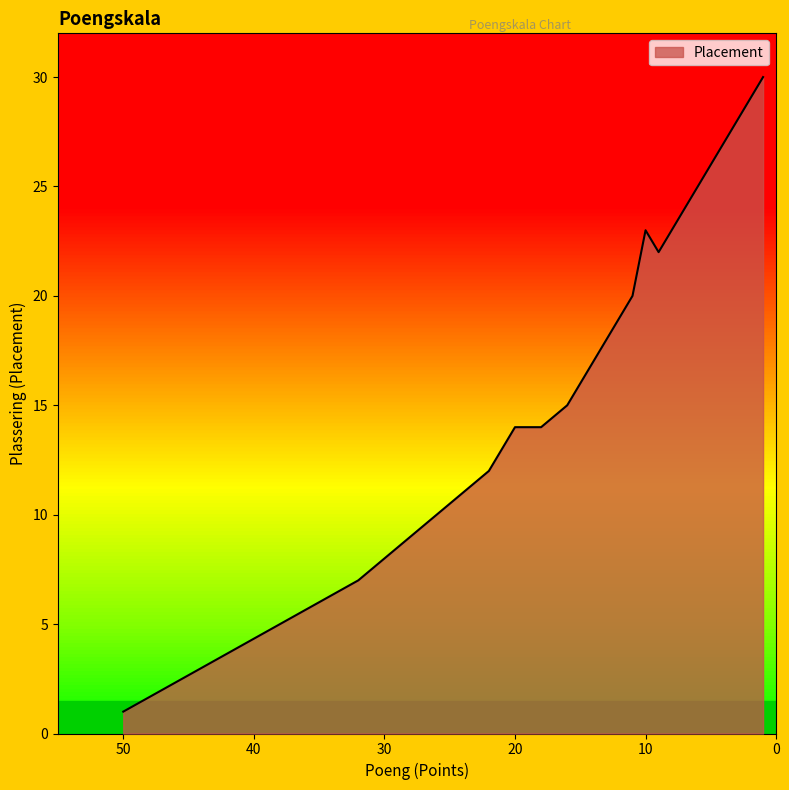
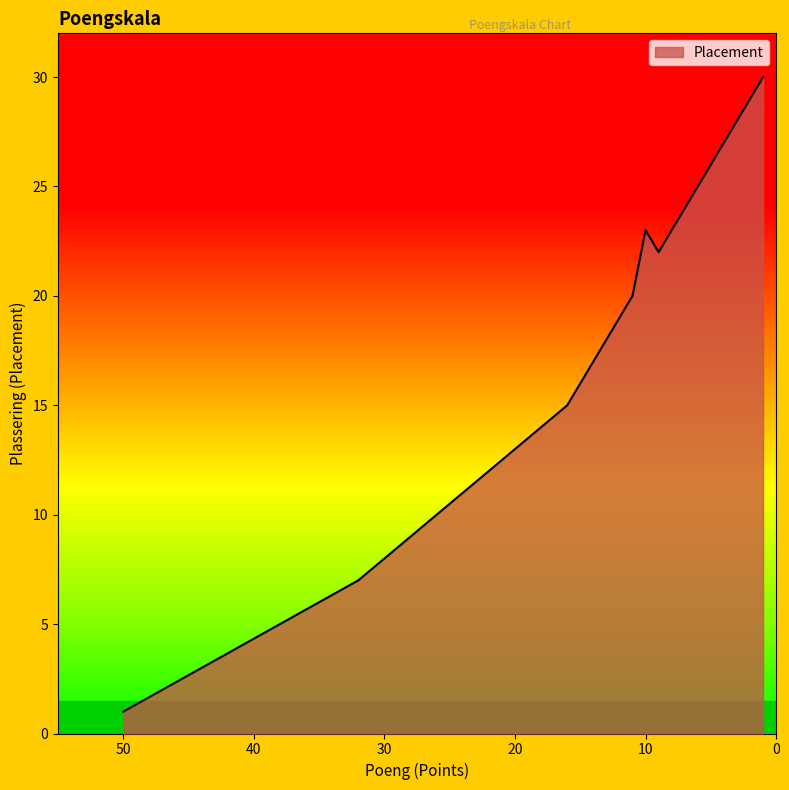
  {
    "50": 1,
    "30": 8,
-   "20": 14,
+   "20": 13,
    "10": 23
  }
